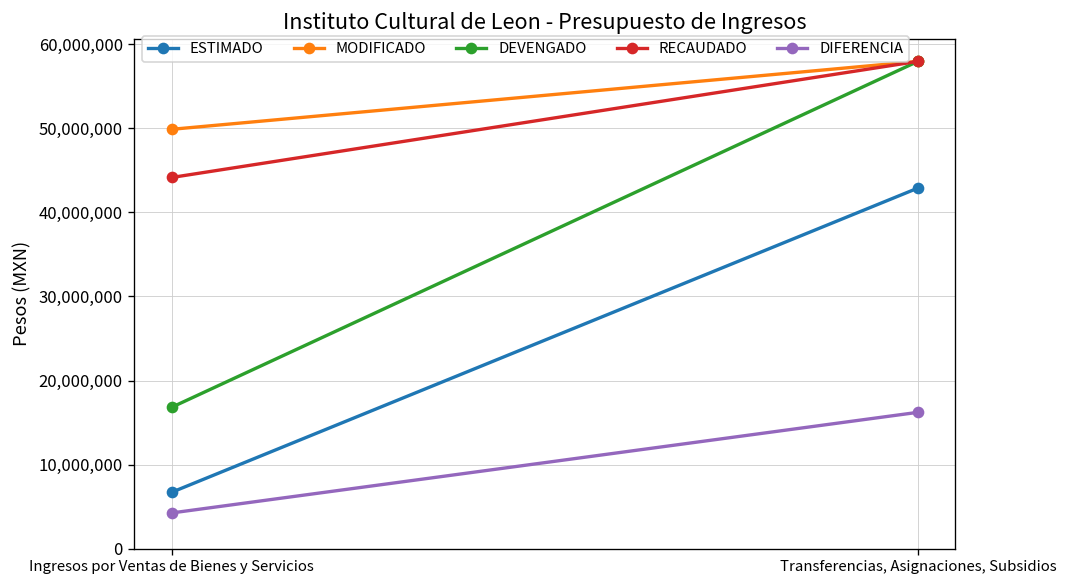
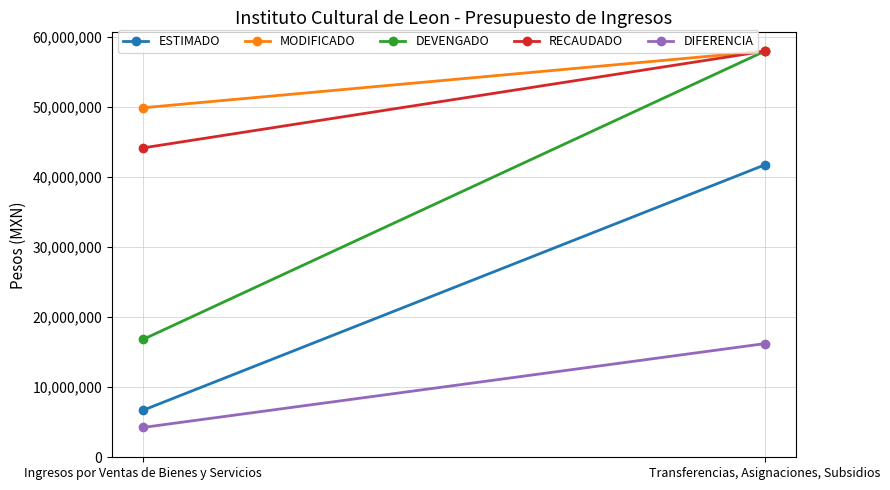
  {
    "ESTIMADO": {
      "Ingresos por Ventas de Bienes y Servicios": "7,000,000",
-     "Transferencias, Asignaciones, Subsidios": "43,000,000"
+     "Transferencias, Asignaciones, Subsidios": "42,000,000"
    },
    "MODIFICADO": {
      "Ingresos por Ventas de Bienes y Servicios": "50,000,000"
    },
    "DEVENGADO": {
      "Ingresos por Ventas de Bienes y Servicios": "17,000,000"
    },
    "RECAUDADO": {
      "Ingresos por Ventas de Bienes y Servicios": "44,000,000"
    },
    "DIFERENCIA": {
      "Ingresos por Ventas de Bienes y Servicios": "4,000,000",
      "Transferencias, Asignaciones, Subsidios": "16,000,000"
    }
  }
